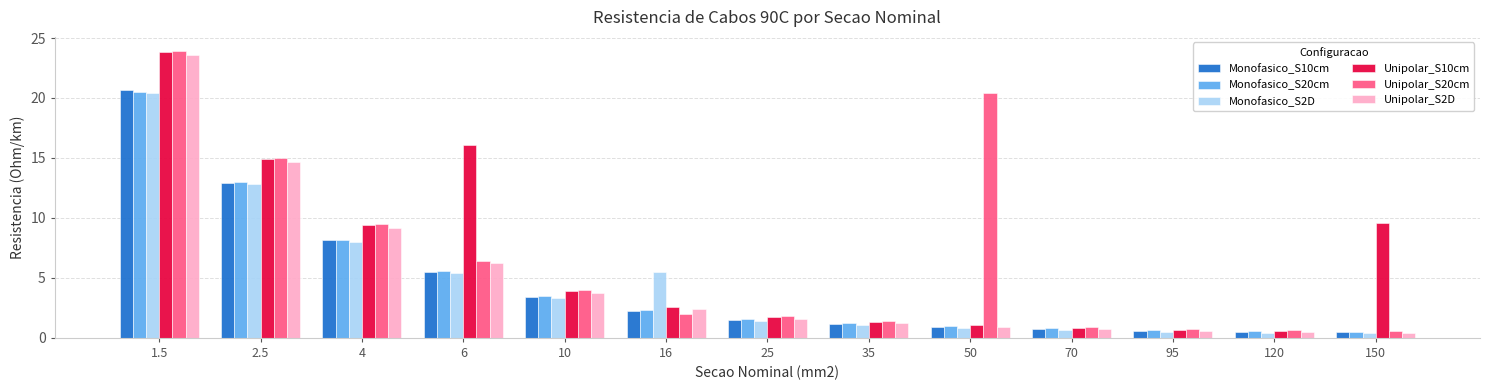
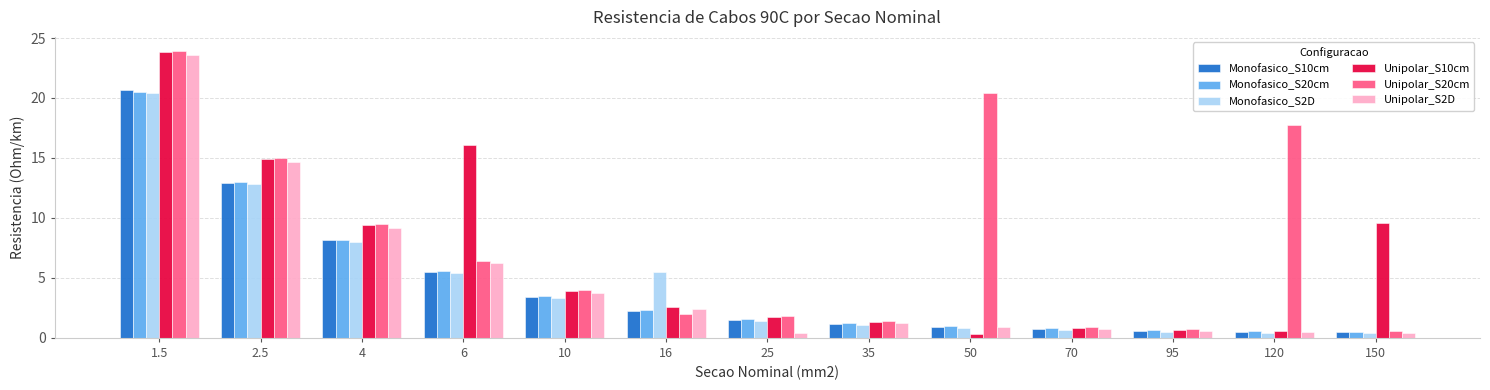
  {
    "Monofasico_S10cm": {
      "1.5": 20.7,
      "2.5": 12.9,
      "4": 8.2,
      "6": 5.5,
      "10": 3.4,
      "16": 2.3,
      "25": 1.5,
      "35": 1.2,
      "50": 0.9,
      "70": 0.7,
      "95": 0.6,
      "120": 0.5,
      "150": 0.5
    },
    "Monofasico_S20cm": {
      "1.5": 20.5,
      "2.5": 13.0,
      "4": 8.2,
      "6": 5.6,
      "10": 3.5,
      "16": 2.3,
      "25": 1.6,
      "35": 1.2,
      "50": 1.0,
      "70": 0.8,
      "95": 0.6,
      "120": 0.6,
      "150": 0.5
    },
    "Monofasico_S2D": {
      "1.5": 20.4,
      "2.5": 12.8,
      "4": 8.0,
      "6": 5.4,
      "10": 3.3,
      "16": 5.5,
      "25": 1.4,
      "35": 1.1,
      "50": 0.8,
      "70": 0.6,
      "95": 0.5,
      "120": 0.4,
      "150": 0.4
    },
    "Unipolar_S10cm": {
      "1.5": 23.8,
      "2.5": 14.9,
      "4": 9.4,
      "6": 16.1,
      "10": 3.9,
      "16": 2.6,
      "25": 1.7,
      "35": 1.3,
-     "50": 1.1,
+     "50": 0.4,
      "70": 0.8,
      "95": 0.7,
      "120": 0.6,
      "150": 9.6
    },
    "Unipolar_S20cm": {
      "1.5": 23.9,
      "2.5": 15.0,
      "4": 9.5,
      "6": 6.4,
      "10": 4.0,
      "16": 2.0,
      "25": 1.8,
      "35": 1.4,
      "50": 20.4,
      "70": 0.9,
      "95": 0.7,
-     "120": 0.6,
+     "120": 17.7,
      "150": 0.6
    },
    "Unipolar_S2D": {
      "1.5": 23.6,
      "2.5": 14.7,
      "4": 9.2,
      "6": 6.2,
      "10": 3.7,
      "16": 2.4,
-     "25": 1.6,
+     "25": 0.4,
      "35": 1.2,
      "50": 0.9,
      "70": 0.7,
      "95": 0.6,
      "120": 0.5,
      "150": 0.4
    }
  }
